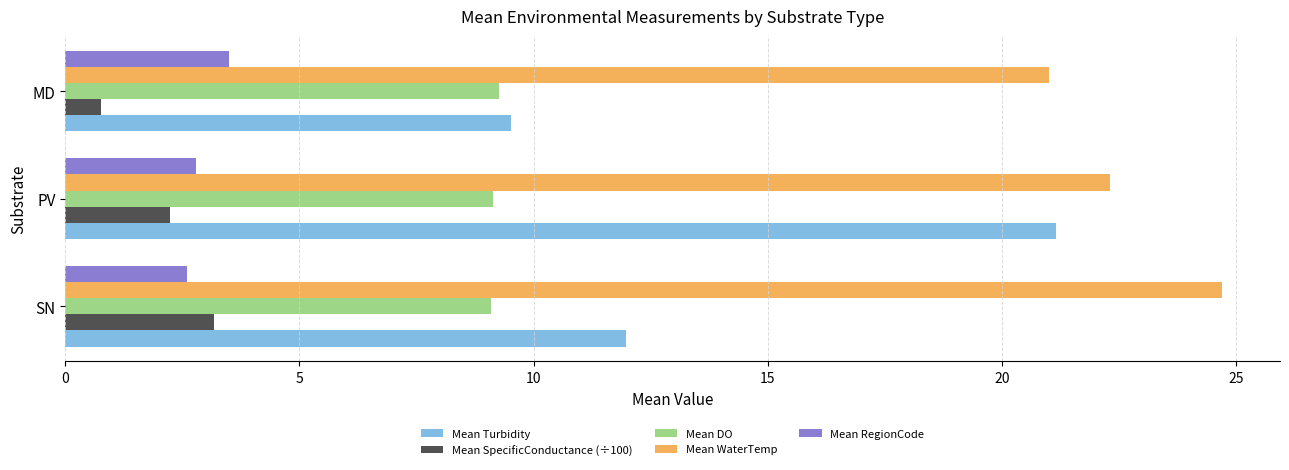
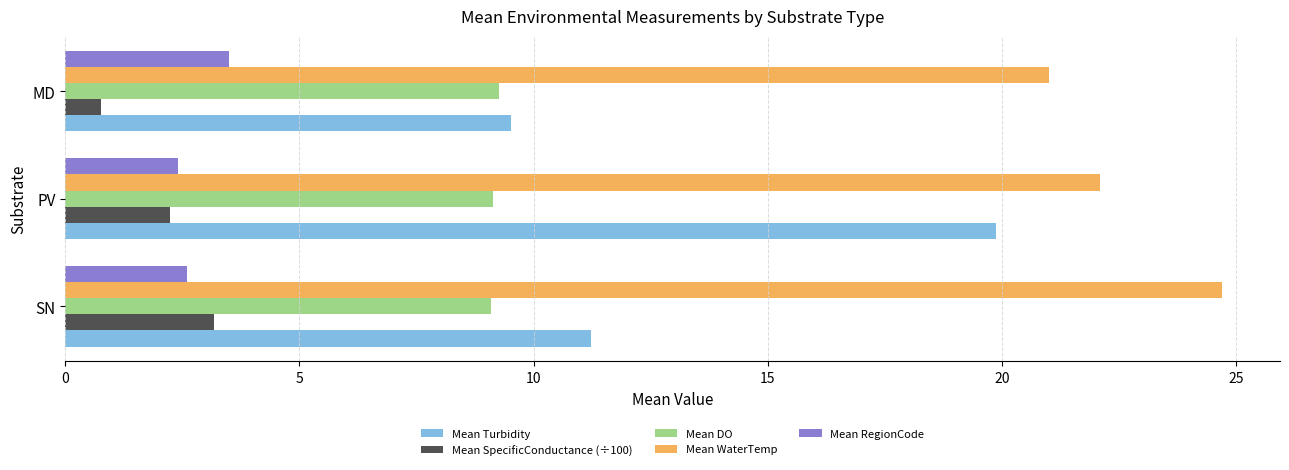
  {
    "Mean Turbidity": {
      "MD": 9.5,
-     "PV": 21.2,
-     "SN": 12.0
+     "PV": 19.9,
+     "SN": 11.2
    },
    "Mean SpecificConductance (÷100)": {
      "MD": 0.8,
      "PV": 2.2,
      "SN": 3.2
    },
    "Mean DO": {
      "MD": 9.3,
      "PV": 9.1,
      "SN": 9.1
    },
    "Mean WaterTemp": {
      "MD": 21.0,
-     "PV": 22.3,
+     "PV": 22.1,
      "SN": 24.7
    },
    "Mean RegionCode": {
      "MD": 3.5,
-     "PV": 2.8,
+     "PV": 2.4,
      "SN": 2.6
    }
  }
